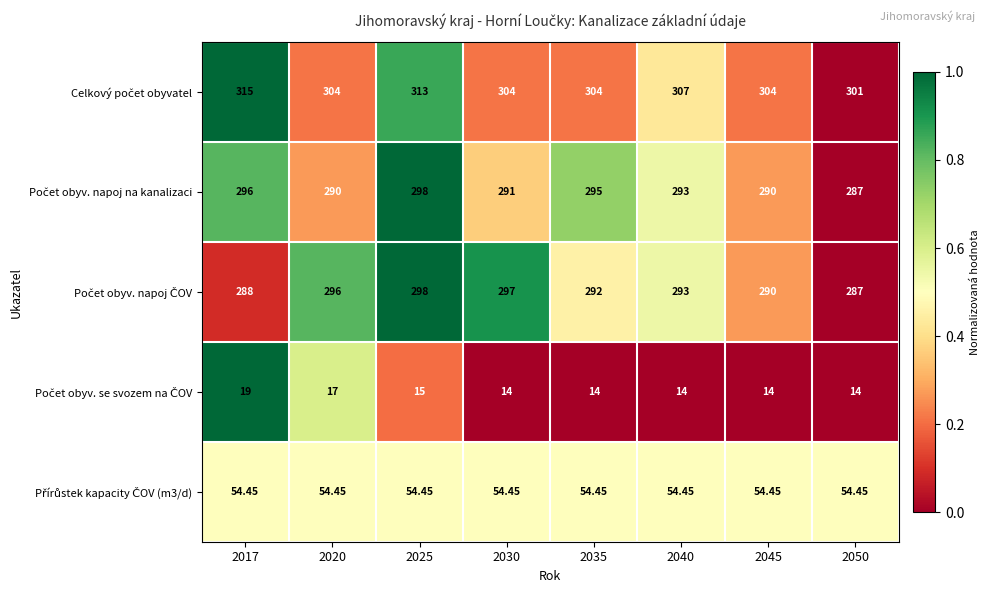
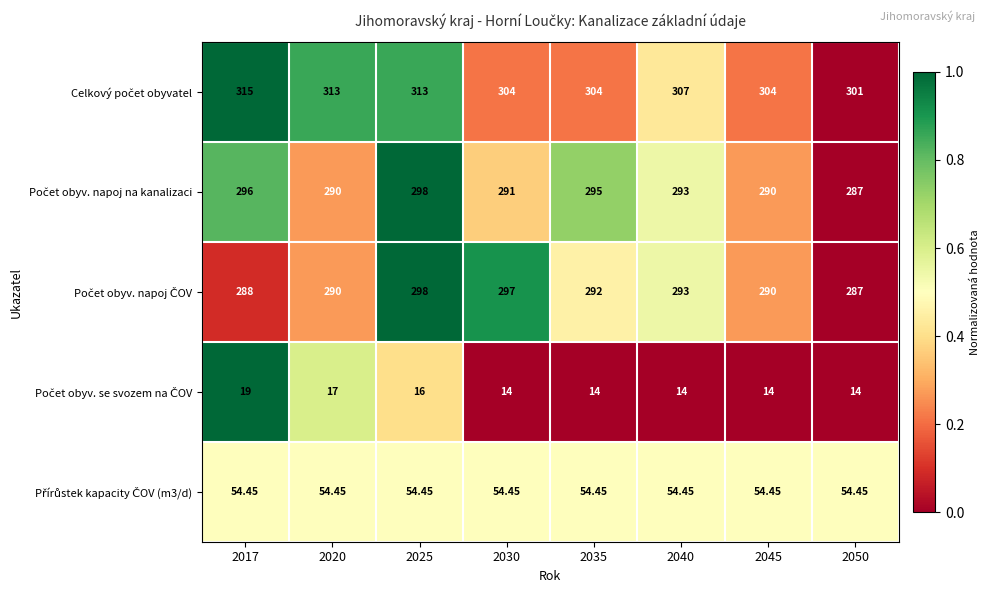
  {
    "Celkový počet obyvatel": {
      "2017": 315,
-     "2020": 304,
+     "2020": 313,
      "2025": 313,
      "2030": 304,
      "2035": 304,
      "2040": 307,
      "2045": 304,
      "2050": 301
    },
    "Počet obyv. napoj na kanalizaci": {
      "2017": 296,
      "2020": 290,
      "2025": 298,
      "2030": 291,
      "2035": 295,
      "2040": 293,
      "2045": 290,
      "2050": 287
    },
    "Počet obyv. napoj ČOV": {
      "2017": 288,
-     "2020": 296,
+     "2020": 290,
      "2025": 298,
      "2030": 297,
      "2035": 292,
      "2040": 293,
      "2045": 290,
      "2050": 287
    },
    "Počet obyv. se svozem na ČOV": {
      "2017": 19,
      "2020": 17,
-     "2025": 15,
+     "2025": 16,
      "2030": 14,
      "2035": 14,
      "2040": 14,
      "2045": 14,
      "2050": 14
    },
    "Přírůstek kapacity ČOV (m3/d)": {
      "2017": 54.45,
      "2020": 54.45,
      "2025": 54.45,
      "2030": 54.45,
      "2035": 54.45,
      "2040": 54.45,
      "2045": 54.45,
      "2050": 54.45
    }
  }
